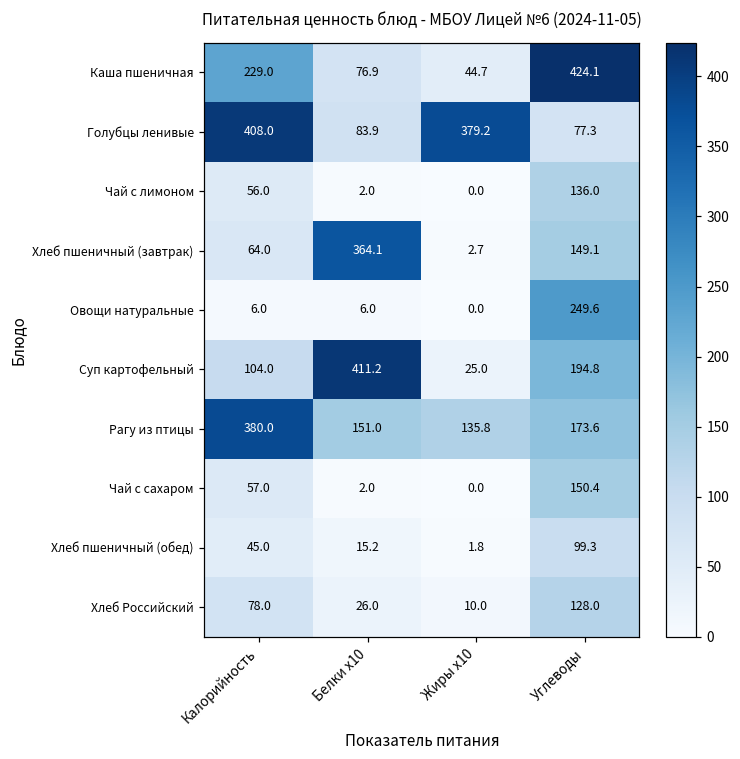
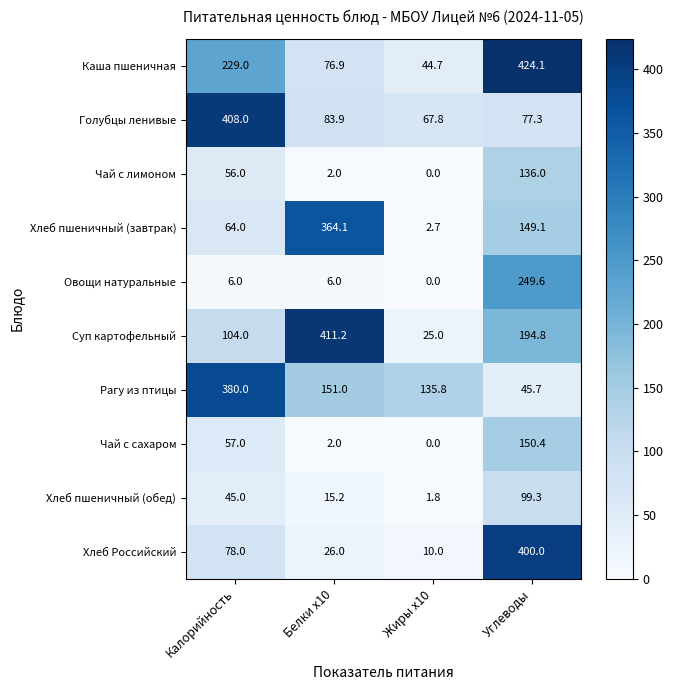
  {
    "Каша пшеничная": {
      "Калорийность": 229.0,
      "Белки x10": 76.9,
      "Жиры x10": 44.7,
      "Углеводы": 424.1
    },
    "Голубцы ленивые": {
      "Калорийность": 408.0,
      "Белки x10": 83.9,
-     "Жиры x10": 379.2,
+     "Жиры x10": 67.8,
      "Углеводы": 77.3
    },
    "Чай с лимоном": {
      "Калорийность": 56.0,
      "Белки x10": 2.0,
      "Жиры x10": 0.0,
      "Углеводы": 136.0
    },
    "Хлеб пшеничный (завтрак)": {
      "Калорийность": 64.0,
      "Белки x10": 364.1,
      "Жиры x10": 2.7,
      "Углеводы": 149.1
    },
    "Овощи натуральные": {
      "Калорийность": 6.0,
      "Белки x10": 6.0,
      "Жиры x10": 0.0,
      "Углеводы": 249.6
    },
    "Суп картофельный": {
      "Калорийность": 104.0,
      "Белки x10": 411.2,
      "Жиры x10": 25.0,
      "Углеводы": 194.8
    },
    "Рагу из птицы": {
      "Калорийность": 380.0,
      "Белки x10": 151.0,
      "Жиры x10": 135.8,
-     "Углеводы": 173.6
+     "Углеводы": 45.7
    },
    "Чай с сахаром": {
      "Калорийность": 57.0,
      "Белки x10": 2.0,
      "Жиры x10": 0.0,
      "Углеводы": 150.4
    },
    "Хлеб пшеничный (обед)": {
      "Калорийность": 45.0,
      "Белки x10": 15.2,
      "Жиры x10": 1.8,
      "Углеводы": 99.3
    },
    "Хлеб Российский": {
      "Калорийность": 78.0,
      "Белки x10": 26.0,
      "Жиры x10": 10.0,
-     "Углеводы": 128.0
+     "Углеводы": 400.0
    }
  }
